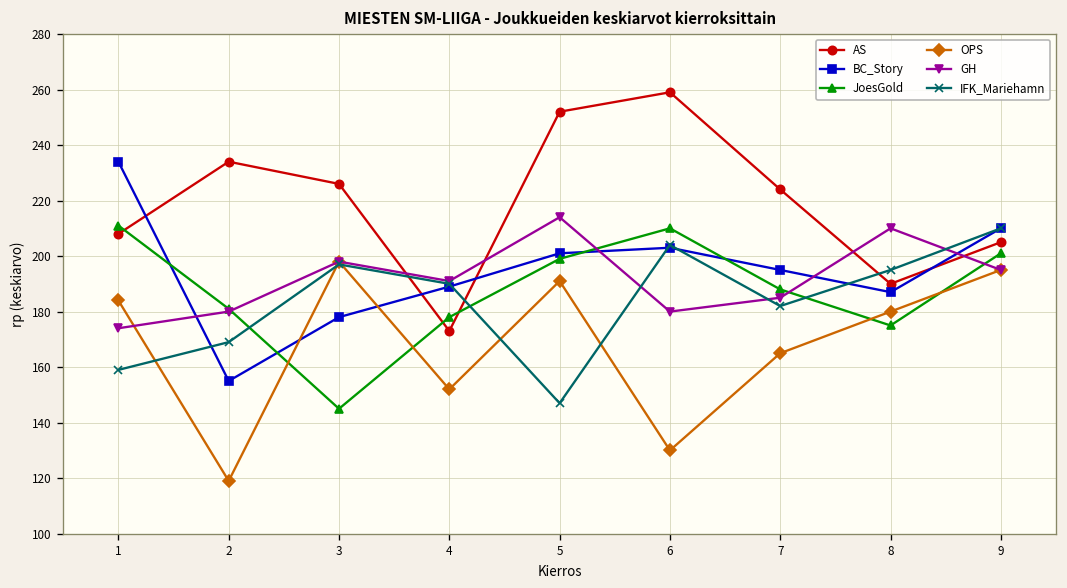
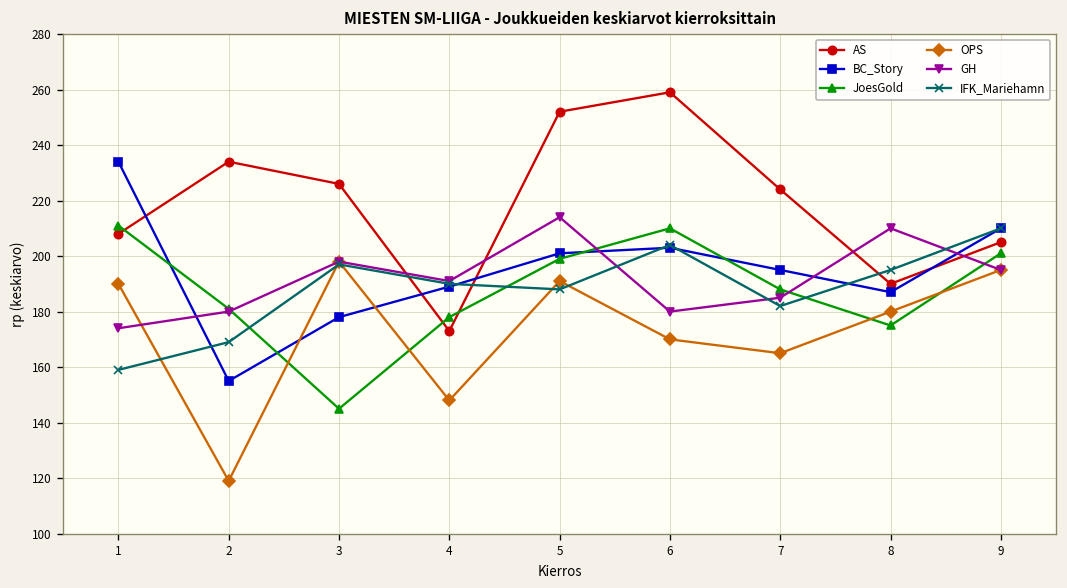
  {
    "AS": {
      "1": 208,
      "2": 234,
      "3": 226,
      "4": 173,
      "5": 252,
      "6": 259,
      "7": 224,
      "8": 190,
      "9": 205
    },
    "BC_Story": {
      "1": 234,
      "2": 155,
      "3": 178,
      "5": 201,
      "7": 195,
      "8": 187
    },
    "JoesGold": {
      "1": 211,
      "3": 145,
      "4": 178,
      "5": 199,
      "6": 210,
      "7": 188,
      "8": 175,
      "9": 201
    },
    "OPS": {
-     "1": 184,
+     "1": 190,
      "2": 119,
-     "4": 152,
+     "4": 148,
      "5": 191,
-     "6": 130,
+     "6": 170,
      "7": 165,
      "8": 180
    },
    "GH": {
      "1": 174,
      "5": 214,
      "6": 180,
      "7": 185,
      "8": 210
    },
    "IFK_Mariehamn": {
      "1": 159,
      "2": 169,
-     "5": 147,
+     "5": 188,
      "7": 182,
      "8": 195
    }
  }
